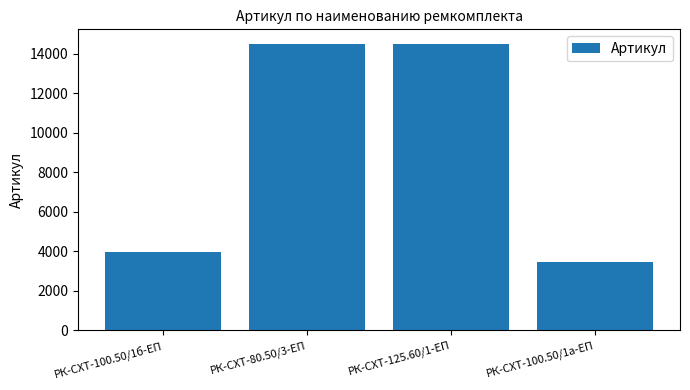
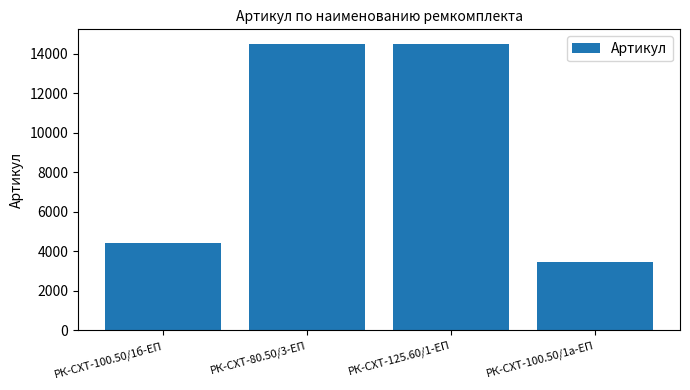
  {
-   "РК-СХТ-100.50/1б-ЕП": 4000,
+   "РК-СХТ-100.50/1б-ЕП": 4400,
    "РК-СХТ-80.50/3-ЕП": 14500,
    "РК-СХТ-125.60/1-ЕП": 14500,
    "РК-СХТ-100.50/1а-ЕП": 3400
  }
